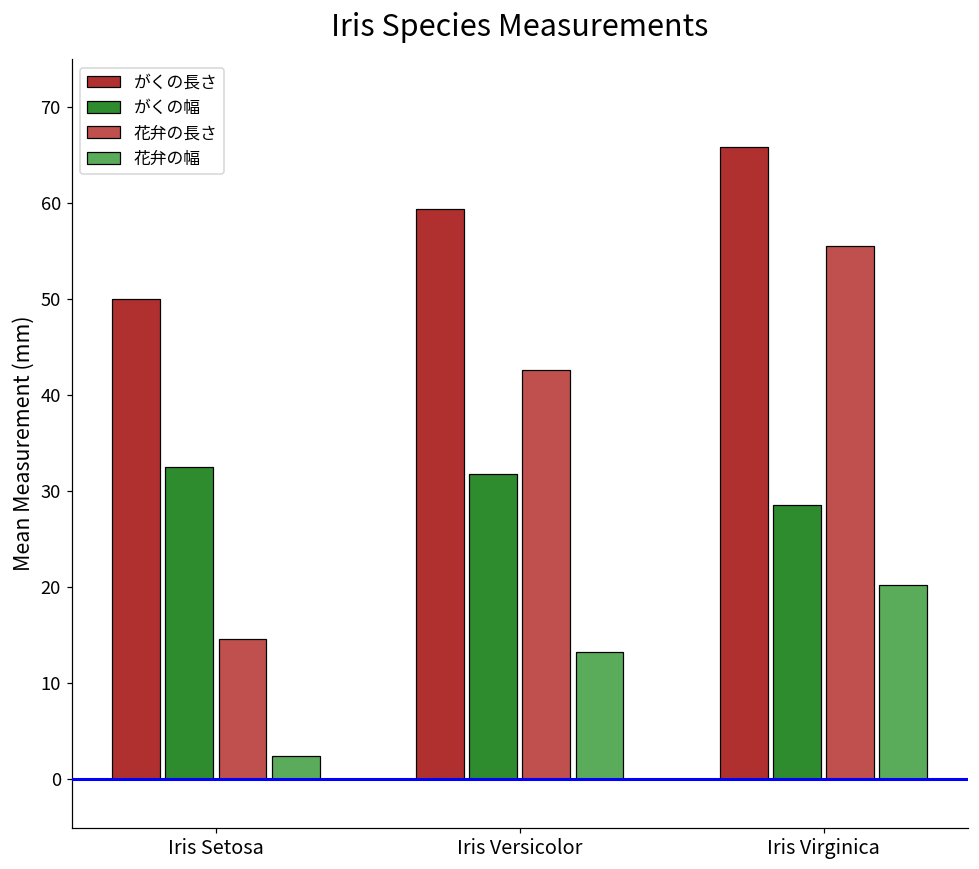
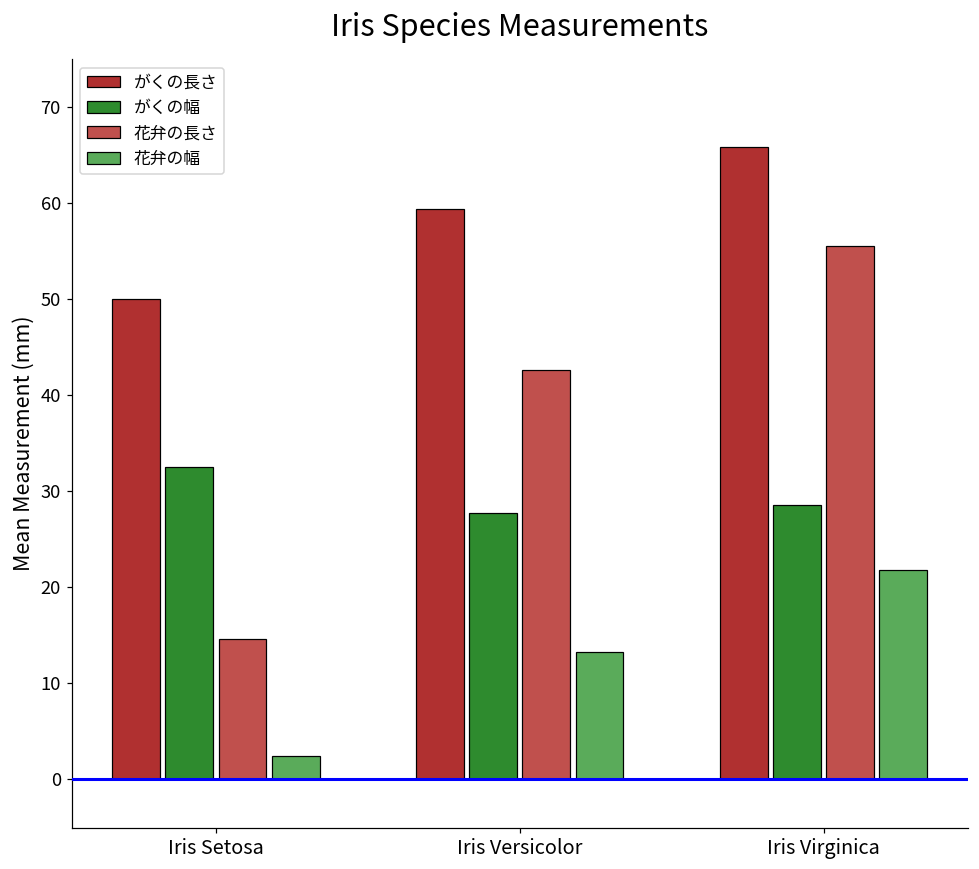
  {
    "がくの幅": {
      "Iris Setosa": 33,
-     "Iris Versicolor": 32,
+     "Iris Versicolor": 28,
      "Iris Virginica": 29
    },
    "花弁の幅": {
      "Iris Setosa": 2,
      "Iris Versicolor": 13,
-     "Iris Virginica": 20
+     "Iris Virginica": 22
    }
  }
